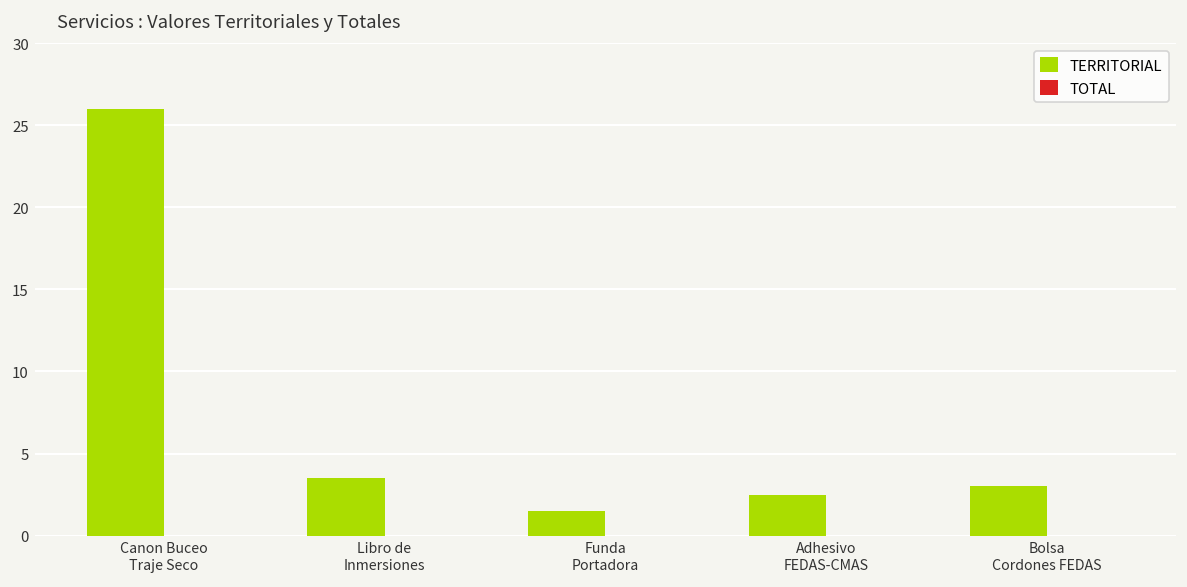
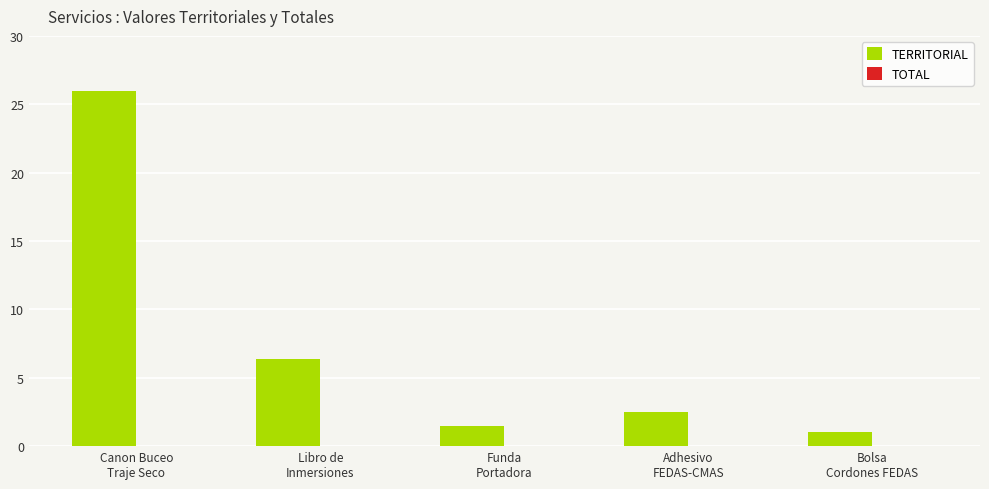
  {
    "TERRITORIAL": {
      "Canon Buceo Traje Seco": 26.0,
-     "Libro de Inmersiones": 3.5,
+     "Libro de Inmersiones": 6.4,
      "Funda Portadora": 1.5,
      "Adhesivo FEDAS-CMAS": 2.5,
-     "Bolsa Cordones FEDAS": 3
+     "Bolsa Cordones FEDAS": 1
    },
    "TOTAL": {
      "Canon Buceo Traje Seco": 0.0,
      "Libro de Inmersiones": 0.0,
      "Funda Portadora": 0.0,
      "Adhesivo FEDAS-CMAS": 0.0,
      "Bolsa Cordones FEDAS": 0.0
    }
  }
